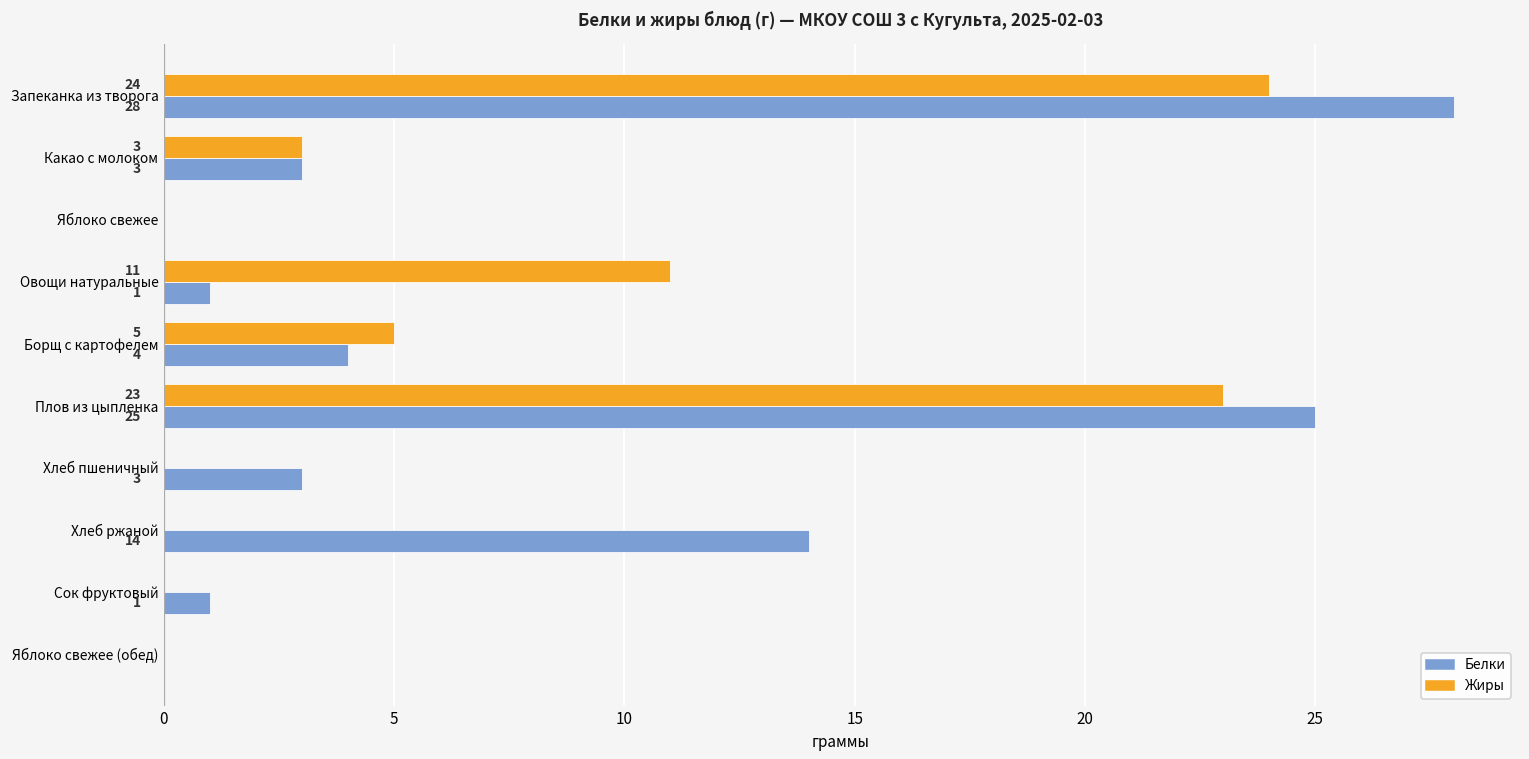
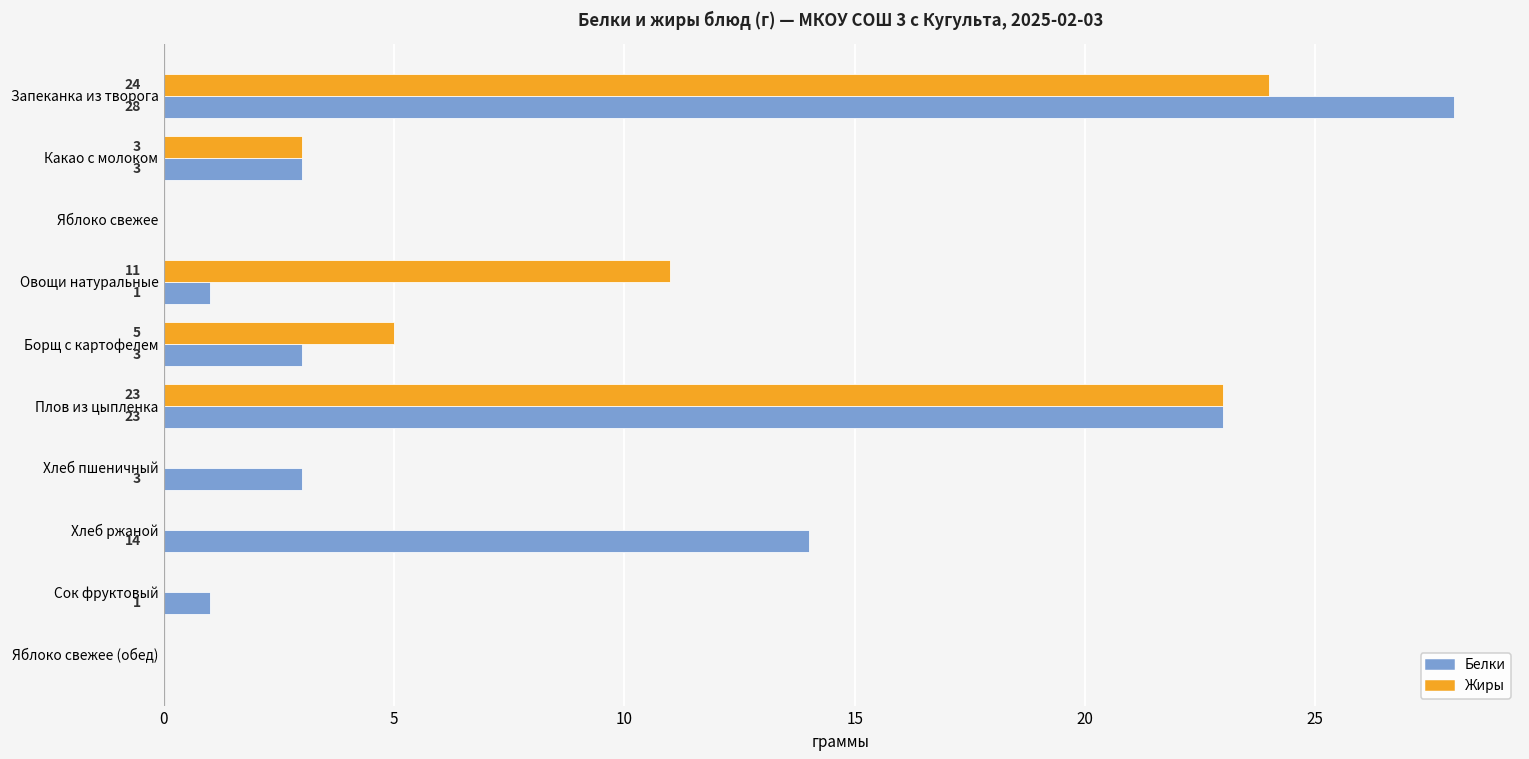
  {
    "Белки": {
-     "Борщ с картофелем": 4,
-     "Плов из цыпленка": 25
+     "Борщ с картофелем": 3,
+     "Плов из цыпленка": 23
    },
    "Жиры": {
      "Запеканка из творога": 24.0,
      "Какао с молоком": 3.0,
      "Яблоко свежее": 0.0,
      "Овощи натуральные": 11.0,
      "Борщ с картофелем": 5.0,
      "Плов из цыпленка": 23.0,
      "Яблоко свежее (обед)": 0.0
    }
  }
